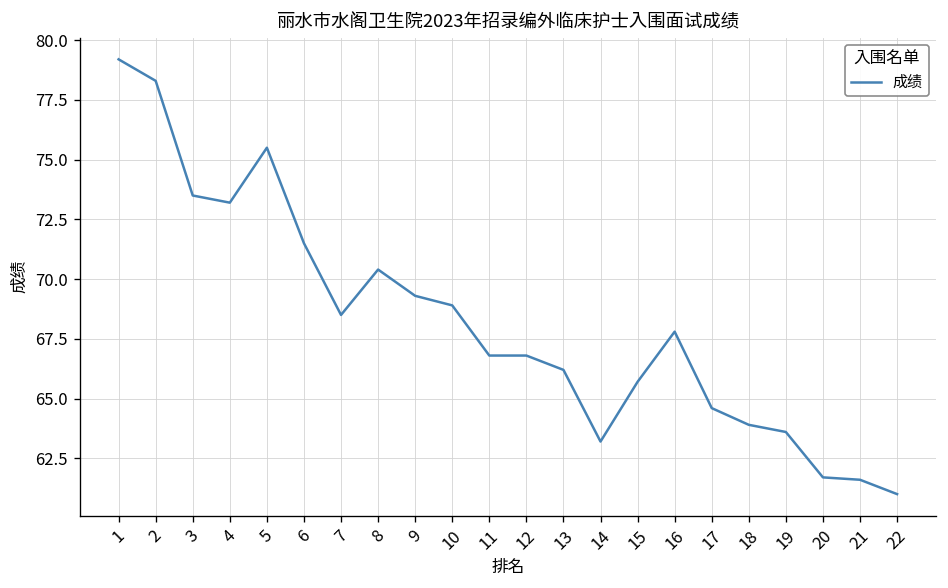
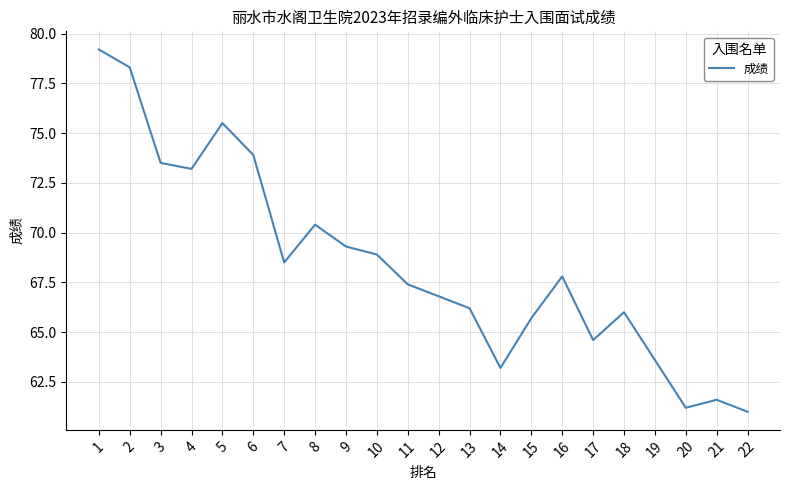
  {
    "1": 79.2,
    "2": 78.3,
    "3": 73.5,
    "4": 73.2,
    "5": 75.5,
-   "6": 71.5,
+   "6": 73.9,
    "7": 68.5,
    "8": 70.4,
    "9": 69.3,
    "10": 68.9,
-   "11": 66.8,
+   "11": 67.4,
    "12": 66.8,
    "13": 66.2,
    "14": 63.2,
    "15": 65.7,
    "16": 67.8,
    "17": 64.6,
-   "18": 63.9,
+   "18": 66.0,
    "19": 63.6,
-   "20": 61.7,
+   "20": 61.2,
    "21": 61.6,
    "22": 61.0
  }
